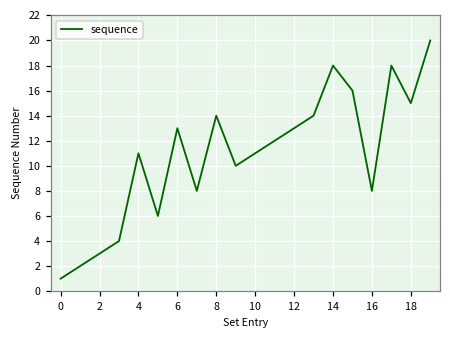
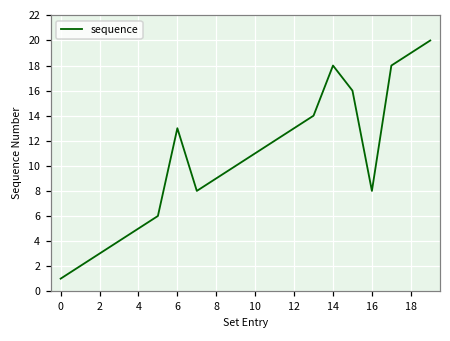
  {
    "0": 1,
    "2": 3,
-   "4": 11,
+   "4": 5,
    "6": 13,
-   "8": 14,
+   "8": 9,
    "10": 11,
    "12": 13,
    "14": 18,
    "16": 8,
-   "18": 15
+   "18": 19
  }
